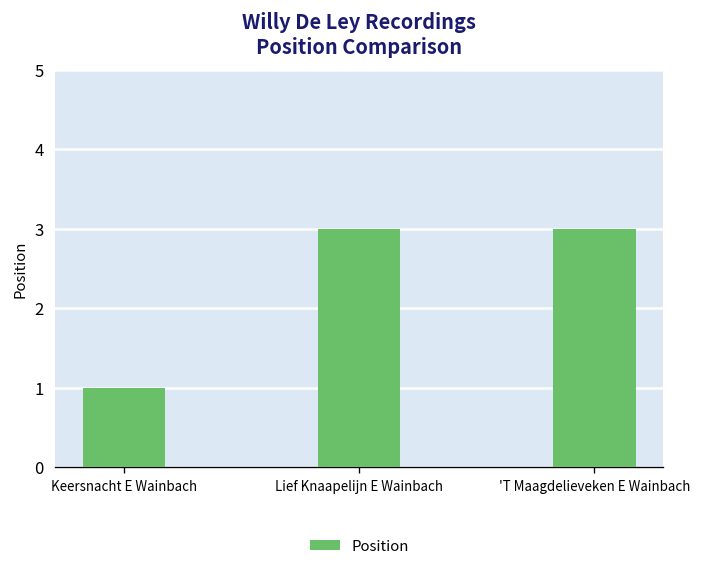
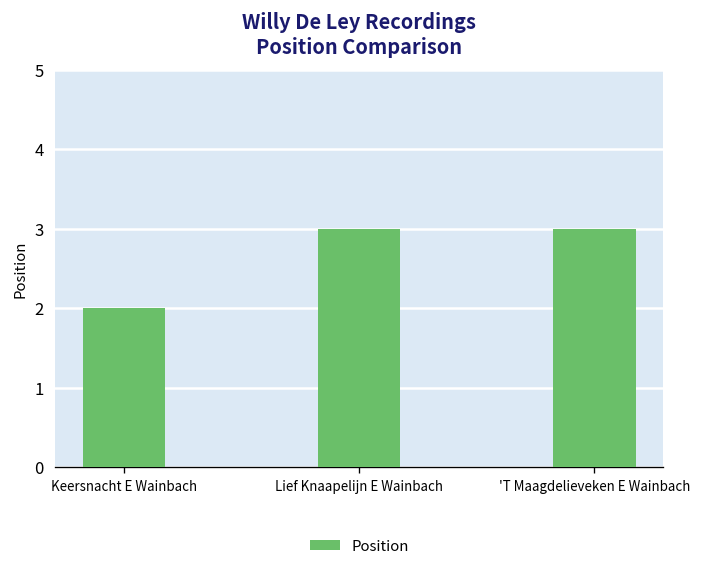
  {
-   "Keersnacht E Wainbach": 1,
+   "Keersnacht E Wainbach": 2,
    "Lief Knaapelijn E Wainbach": 3,
    "'T Maagdelieveken E Wainbach": 3
  }
